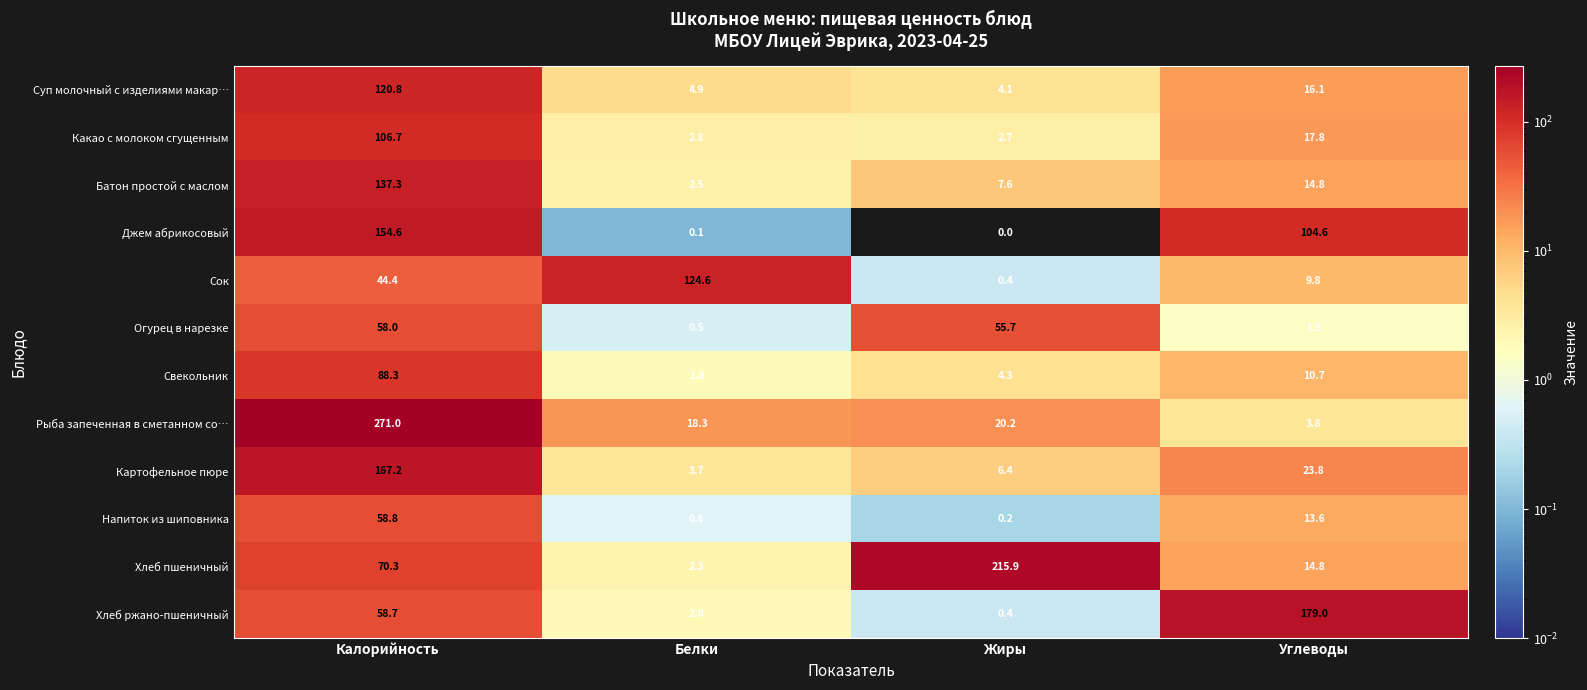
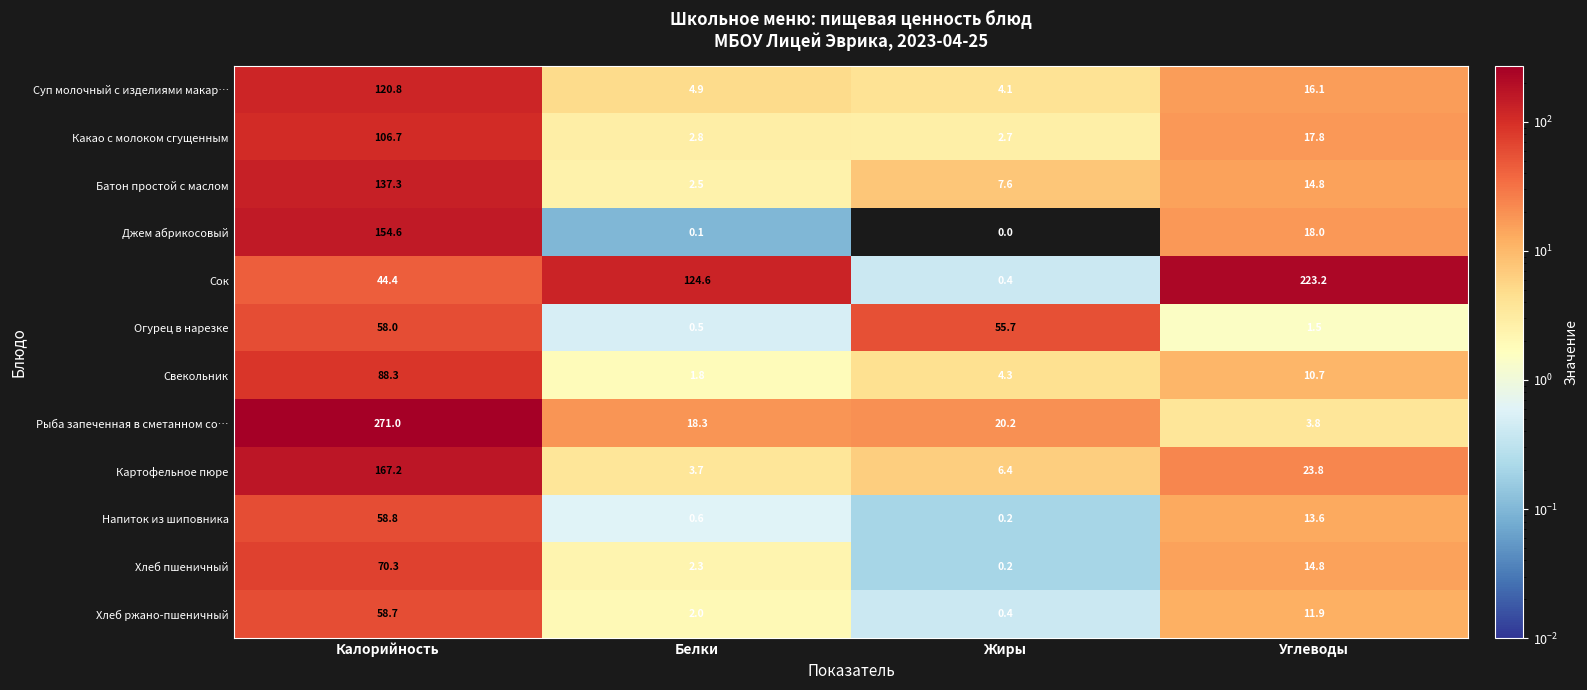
  {
    "Суп молочный с изделиями макар…": {
      "Калорийность": 120.8,
      "Белки": 4.9,
      "Жиры": 4.1,
      "Углеводы": 16.1
    },
    "Какао с молоком сгущенным": {
      "Калорийность": 106.7,
      "Белки": 2.8,
      "Жиры": 2.7,
      "Углеводы": 17.8
    },
    "Батон простой с маслом": {
      "Калорийность": 137.3,
      "Белки": 2.5,
      "Жиры": 7.6,
      "Углеводы": 14.8
    },
    "Джем абрикосовый": {
      "Калорийность": 154.6,
      "Белки": 0.1,
      "Жиры": 0.0,
-     "Углеводы": 104.6
+     "Углеводы": 18.0
    },
    "Сок": {
      "Калорийность": 44.4,
      "Белки": 124.6,
      "Жиры": 0.4,
-     "Углеводы": 9.8
+     "Углеводы": 223.2
    },
    "Огурец в нарезке": {
      "Калорийность": 58.0,
      "Жиры": 55.7,
      "Углеводы": 1.5
    },
    "Свекольник": {
      "Калорийность": 88.3,
      "Белки": 1.8,
      "Жиры": 4.3,
      "Углеводы": 10.7
    },
    "Рыба запеченная в сметанном со…": {
      "Калорийность": 271.0,
      "Белки": 18.3,
      "Жиры": 20.2,
      "Углеводы": 3.8
    },
    "Картофельное пюре": {
      "Калорийность": 167.2,
      "Белки": 3.7,
      "Жиры": 6.4,
      "Углеводы": 23.8
    },
    "Напиток из шиповника": {
      "Калорийность": 58.8,
      "Жиры": 0.2,
      "Углеводы": 13.6
    },
    "Хлеб пшеничный": {
      "Калорийность": 70.3,
      "Белки": 2.3,
-     "Жиры": 215.9,
+     "Жиры": 0.2,
      "Углеводы": 14.8
    },
    "Хлеб ржано-пшеничный": {
      "Калорийность": 58.7,
      "Белки": 2.0,
      "Жиры": 0.4,
-     "Углеводы": 179.0
+     "Углеводы": 11.9
    }
  }
